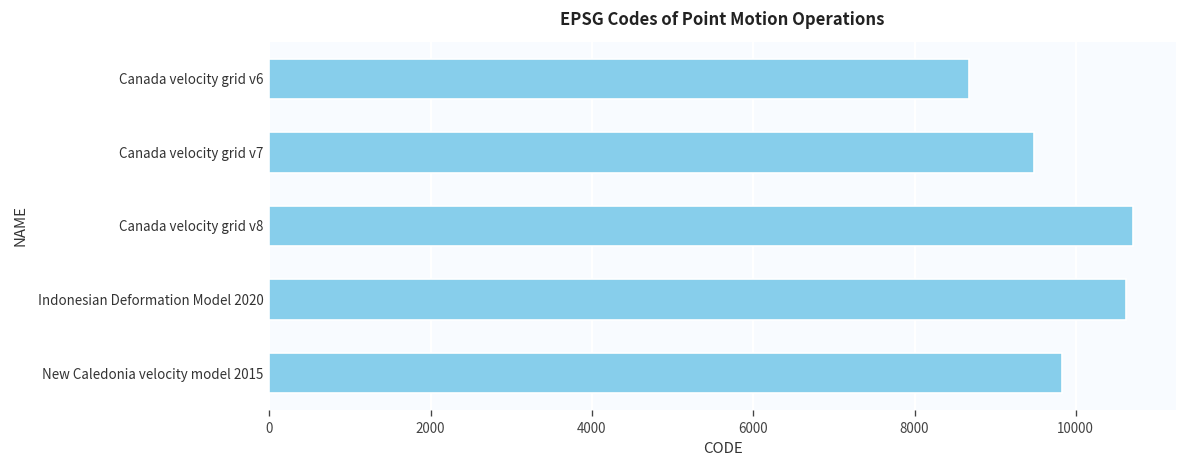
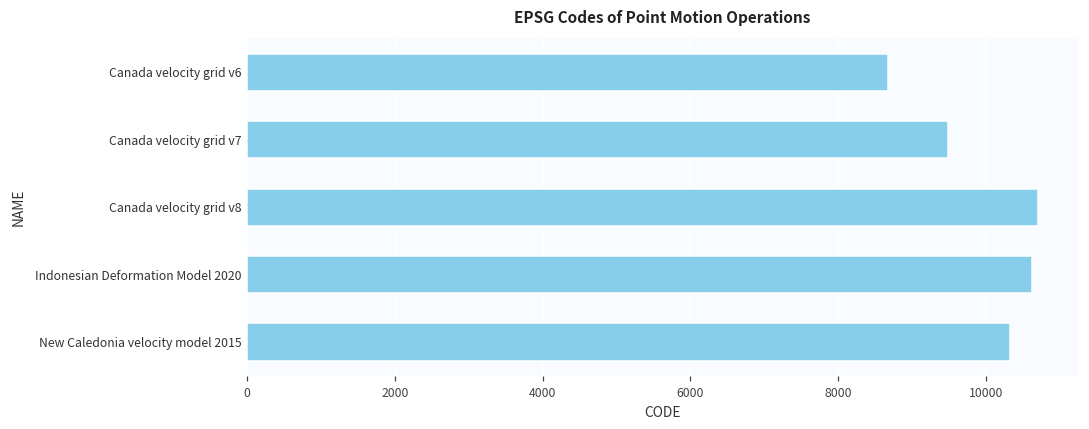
  {
    "Canada velocity grid v6": 8700,
    "Canada velocity grid v7": 9500,
    "Canada velocity grid v8": 10700,
    "Indonesian Deformation Model 2020": 10600,
-   "New Caledonia velocity model 2015": 9800
+   "New Caledonia velocity model 2015": 10300
  }
